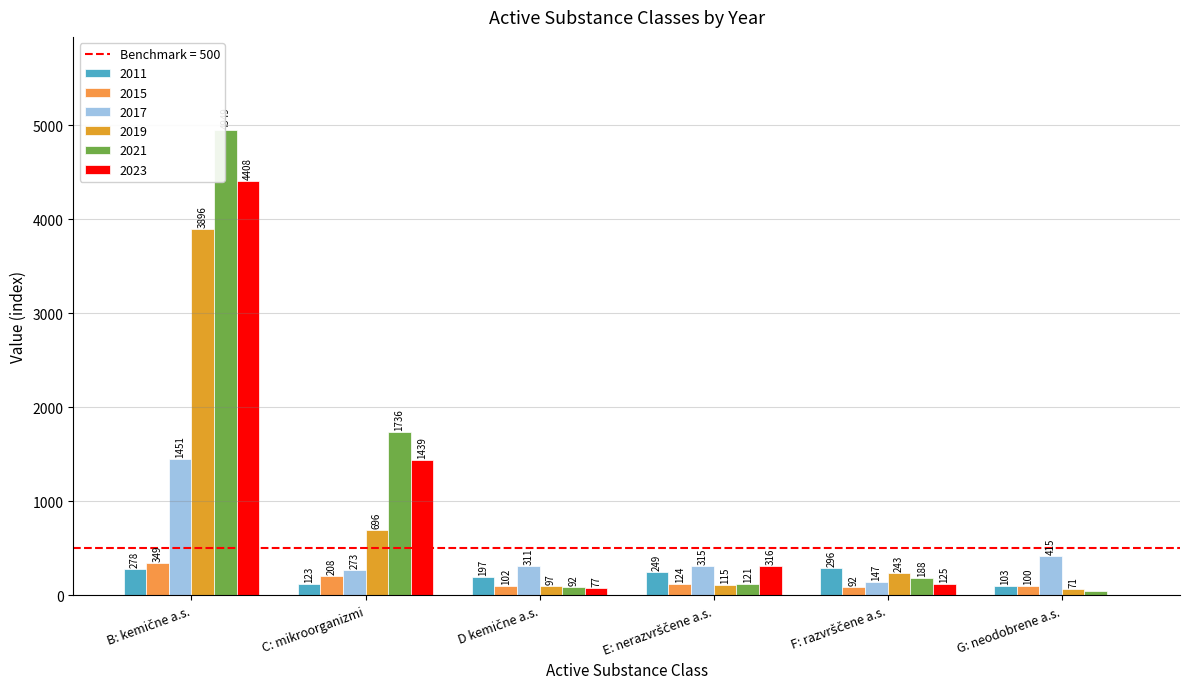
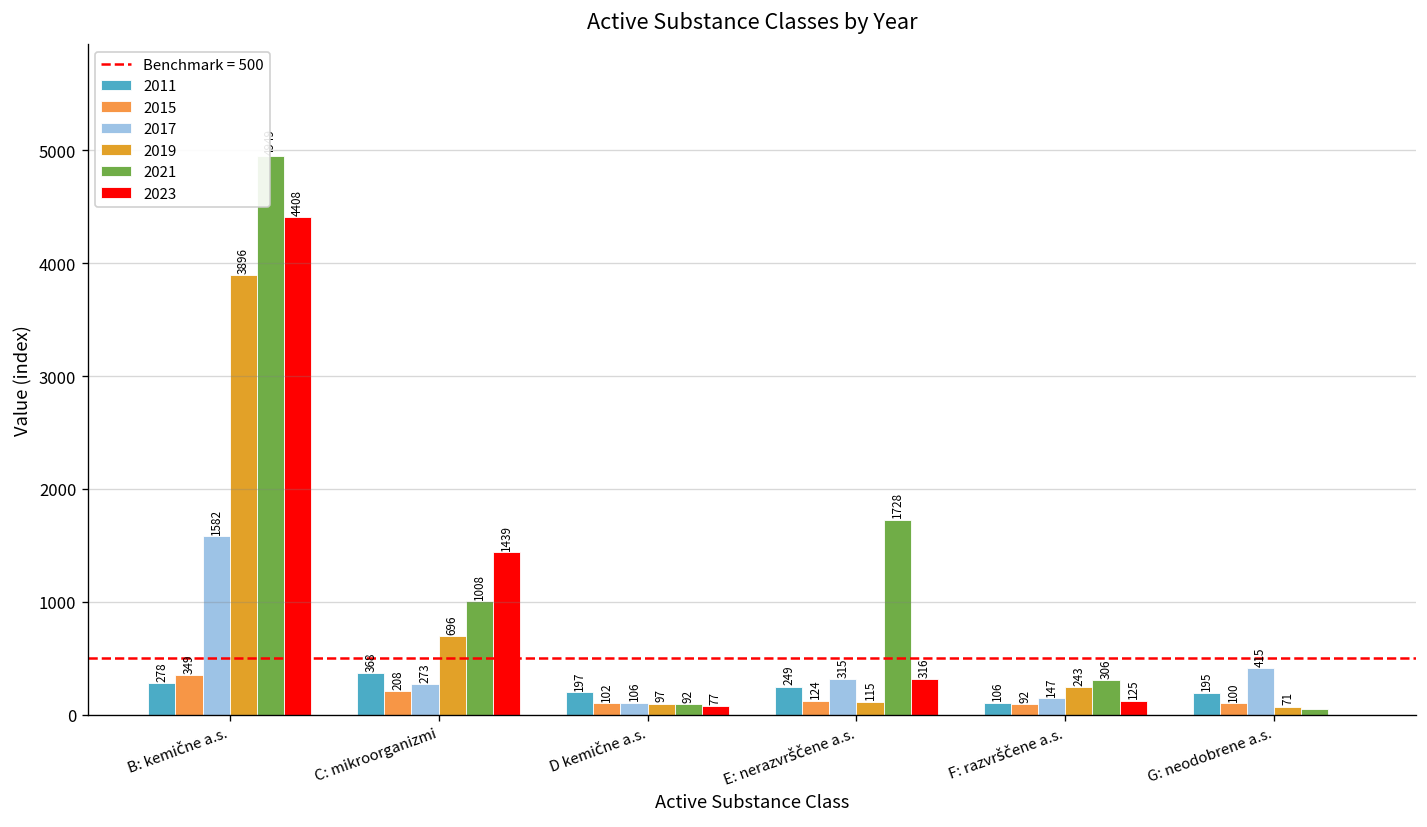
  {
    "2011": {
      "B: kemične a.s.": 278,
-     "C: mikroorganizmi": 123,
+     "C: mikroorganizmi": 368,
      "D kemične a.s.": 197,
      "E: nerazvrščene a.s.": 249,
-     "F: razvrščene a.s.": 296,
-     "G: neodobrene a.s.": 103
+     "F: razvrščene a.s.": 106,
+     "G: neodobrene a.s.": 195
    },
    "2017": {
-     "B: kemične a.s.": 1451,
+     "B: kemične a.s.": 1582,
      "C: mikroorganizmi": 273,
-     "D kemične a.s.": 311,
+     "D kemične a.s.": 106,
      "E: nerazvrščene a.s.": 315,
      "F: razvrščene a.s.": 147,
      "G: neodobrene a.s.": 415
    },
    "2021": {
-     "C: mikroorganizmi": 1736,
+     "C: mikroorganizmi": 1008,
      "D kemične a.s.": 92,
-     "E: nerazvrščene a.s.": 121,
-     "F: razvrščene a.s.": 188
+     "E: nerazvrščene a.s.": 1728,
+     "F: razvrščene a.s.": 306
    },
    "2023": {
      "B: kemične a.s.": 4408,
      "C: mikroorganizmi": 1439,
      "D kemične a.s.": 77,
      "E: nerazvrščene a.s.": 316,
      "F: razvrščene a.s.": 125
    }
  }
